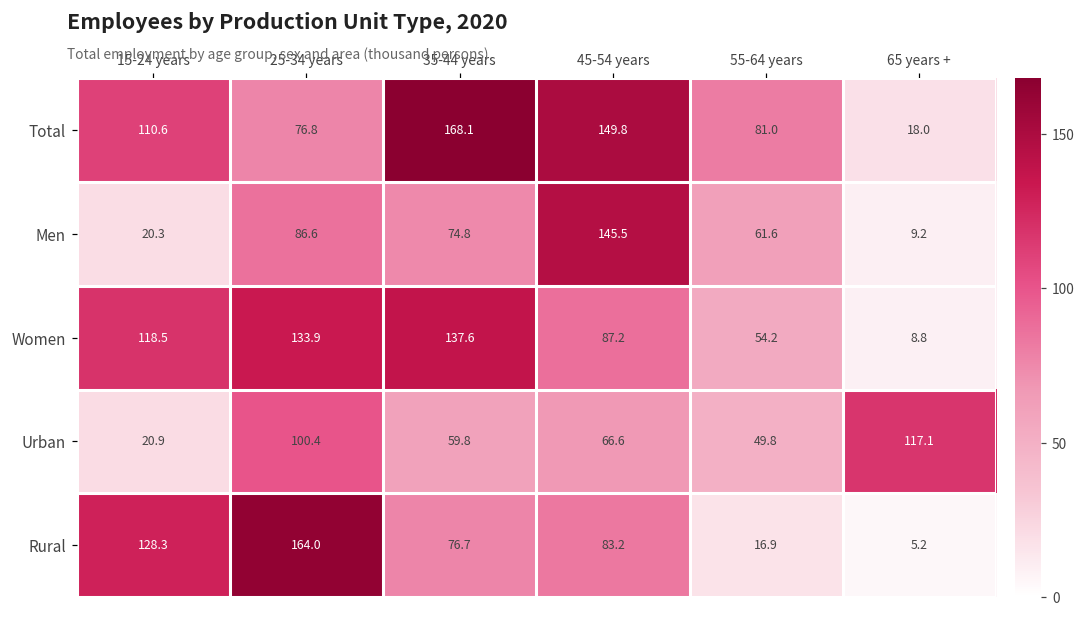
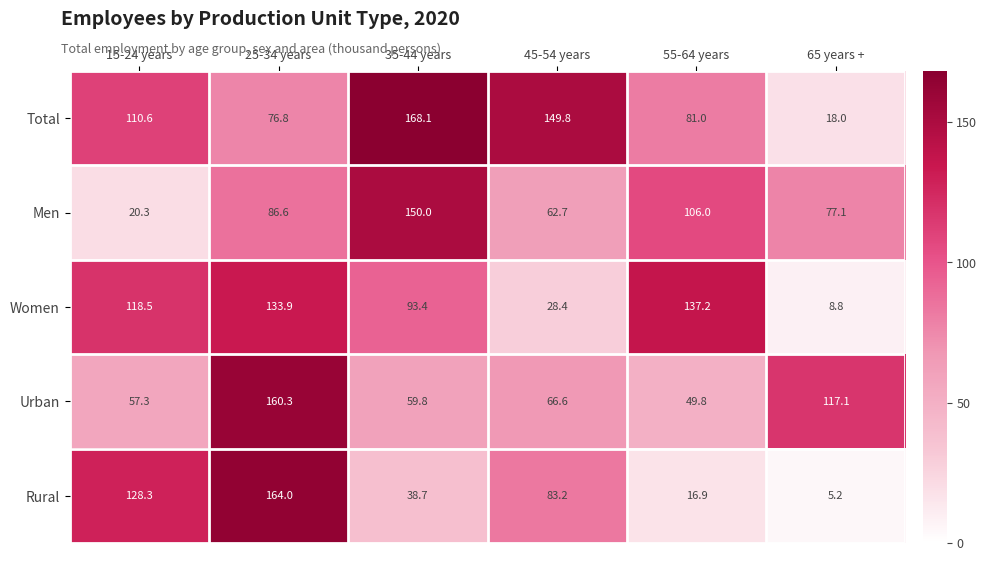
  {
    "Total": {
      "15-24 years": 110.6,
      "25-34 years": 76.8,
      "35-44 years": 168.1,
      "45-54 years": 149.8,
      "55-64 years": 81.0,
      "65 years +": 18.0
    },
    "Men": {
      "15-24 years": 20.3,
      "25-34 years": 86.6,
-     "35-44 years": 74.8,
-     "45-54 years": 145.5,
-     "55-64 years": 61.6,
-     "65 years +": 9.2
+     "35-44 years": 150.0,
+     "45-54 years": 62.7,
+     "55-64 years": 106.0,
+     "65 years +": 77.1
    },
    "Women": {
      "15-24 years": 118.5,
      "25-34 years": 133.9,
-     "35-44 years": 137.6,
-     "45-54 years": 87.2,
-     "55-64 years": 54.2,
+     "35-44 years": 93.4,
+     "45-54 years": 28.4,
+     "55-64 years": 137.2,
      "65 years +": 8.8
    },
    "Urban": {
-     "15-24 years": 20.9,
-     "25-34 years": 100.4,
+     "15-24 years": 57.3,
+     "25-34 years": 160.3,
      "35-44 years": 59.8,
      "45-54 years": 66.6,
      "55-64 years": 49.8,
      "65 years +": 117.1
    },
    "Rural": {
      "15-24 years": 128.3,
      "25-34 years": 164.0,
-     "35-44 years": 76.7,
+     "35-44 years": 38.7,
      "45-54 years": 83.2,
      "55-64 years": 16.9,
      "65 years +": 5.2
    }
  }
